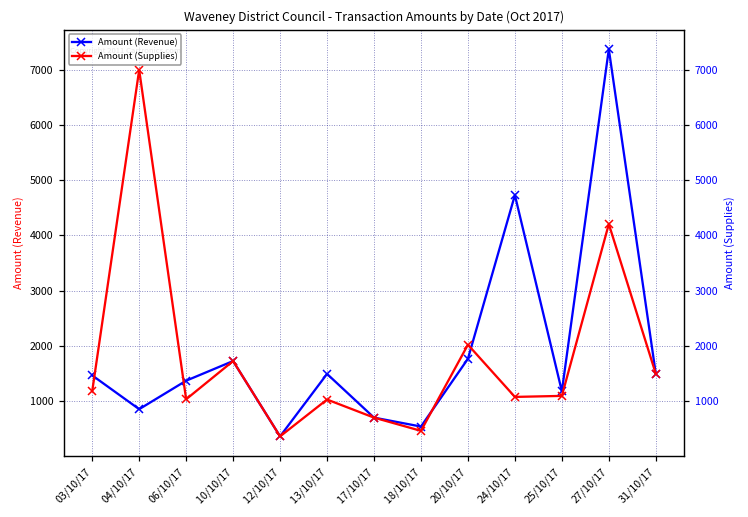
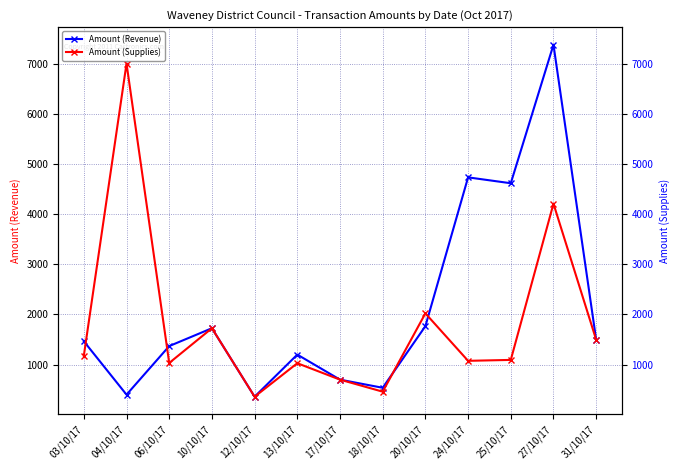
  {
    "Amount (Revenue)": {
      "03/10/17": 1500,
-     "04/10/17": 900,
+     "04/10/17": 400,
      "06/10/17": 1400,
-     "13/10/17": 1500,
+     "13/10/17": 1200,
      "18/10/17": 500,
      "20/10/17": 1800,
      "24/10/17": 4700,
-     "25/10/17": 1200,
+     "25/10/17": 4600,
      "27/10/17": 7400
    },
    "Amount (Supplies)": {
      "03/10/17": 1200,
      "06/10/17": 1000,
      "13/10/17": 1000,
      "18/10/17": 500,
      "20/10/17": 2000,
      "24/10/17": 1100,
      "25/10/17": 1100,
      "27/10/17": 4200
    }
  }
